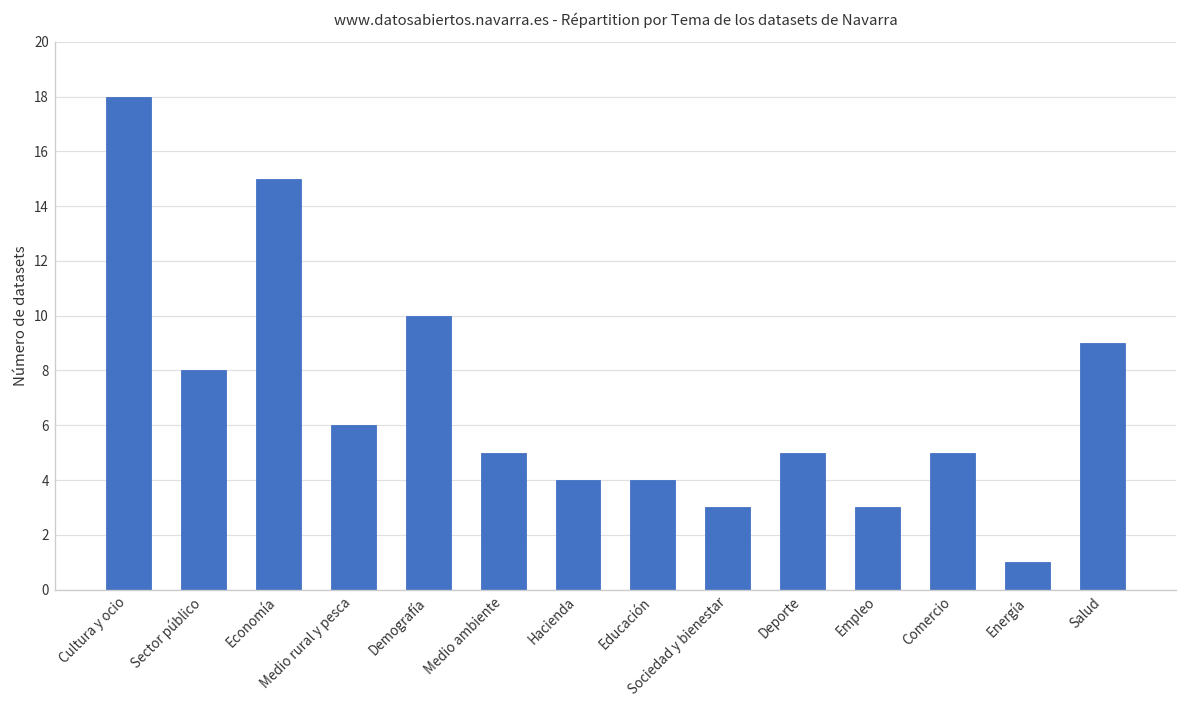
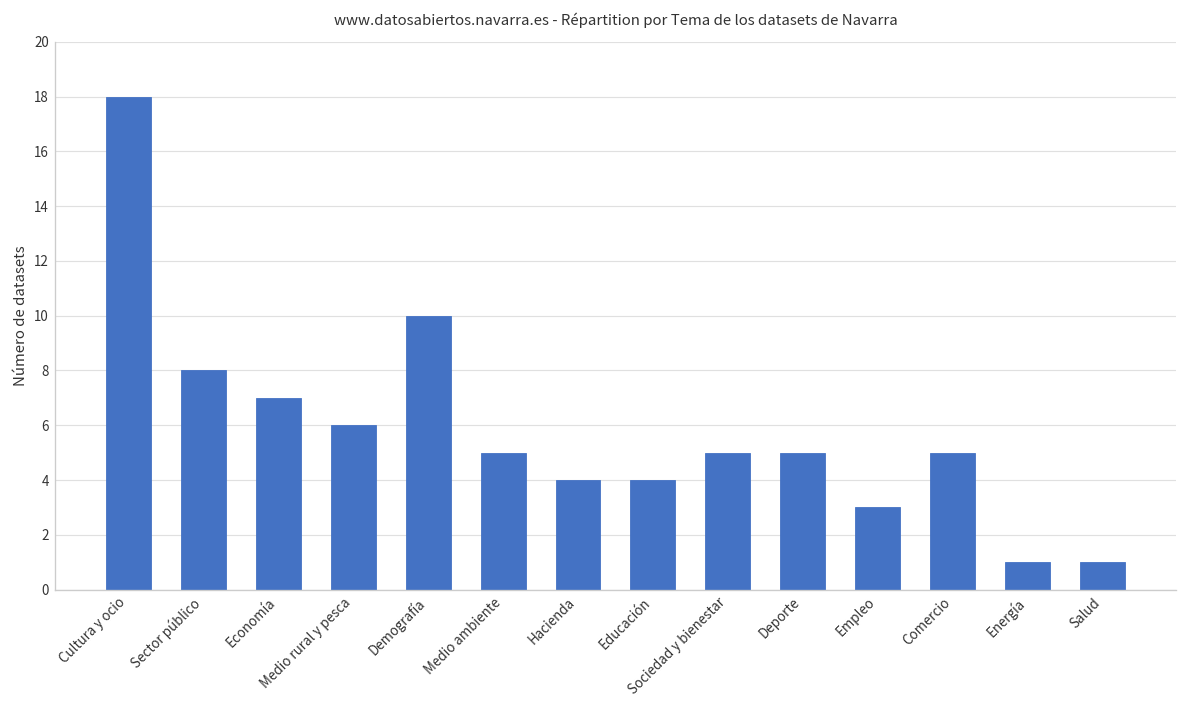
  {
    "Cultura y ocio": 18,
    "Sector público": 8,
-   "Economía": 15,
+   "Economía": 7,
    "Medio rural y pesca": 6,
    "Demografía": 10,
    "Medio ambiente": 5,
    "Hacienda": 4,
    "Educación": 4,
-   "Sociedad y bienestar": 3,
+   "Sociedad y bienestar": 5,
    "Deporte": 5,
    "Empleo": 3,
    "Comercio": 5,
    "Energía": 1,
-   "Salud": 9
+   "Salud": 1
  }
